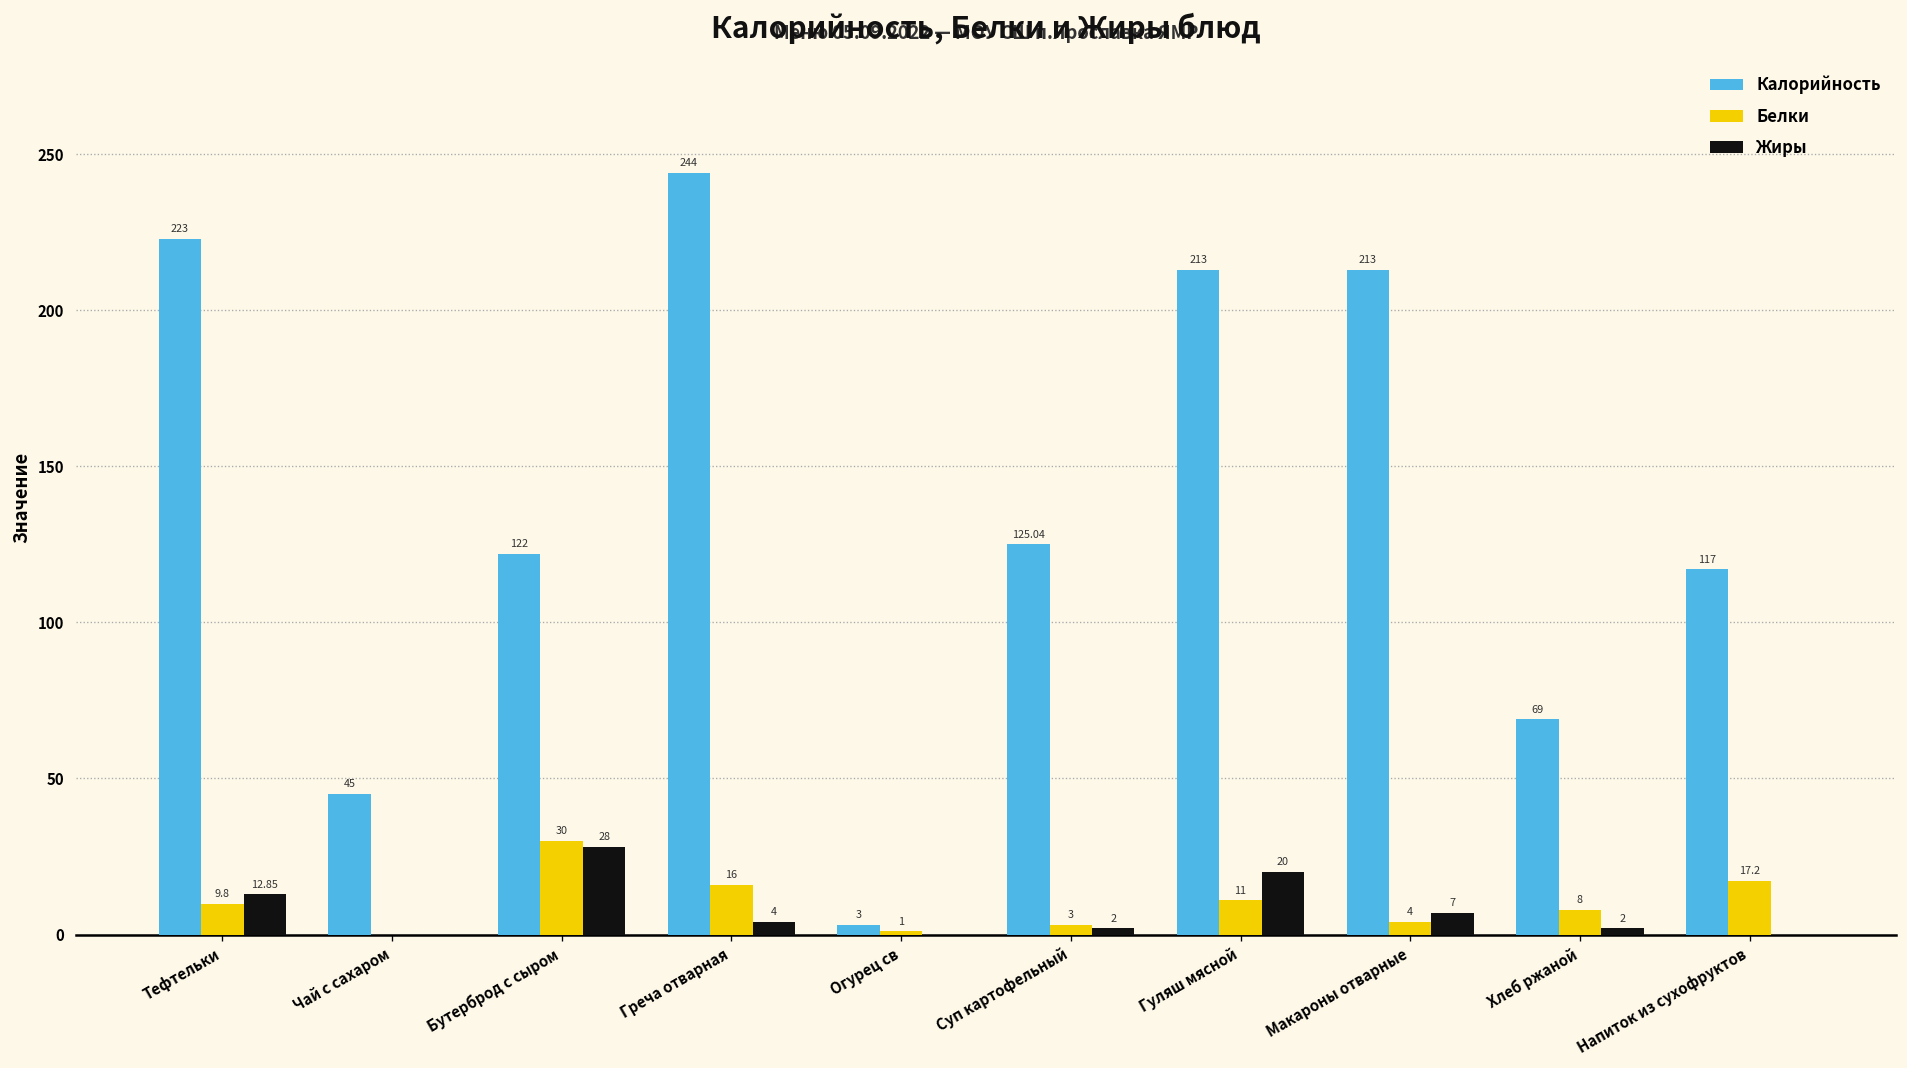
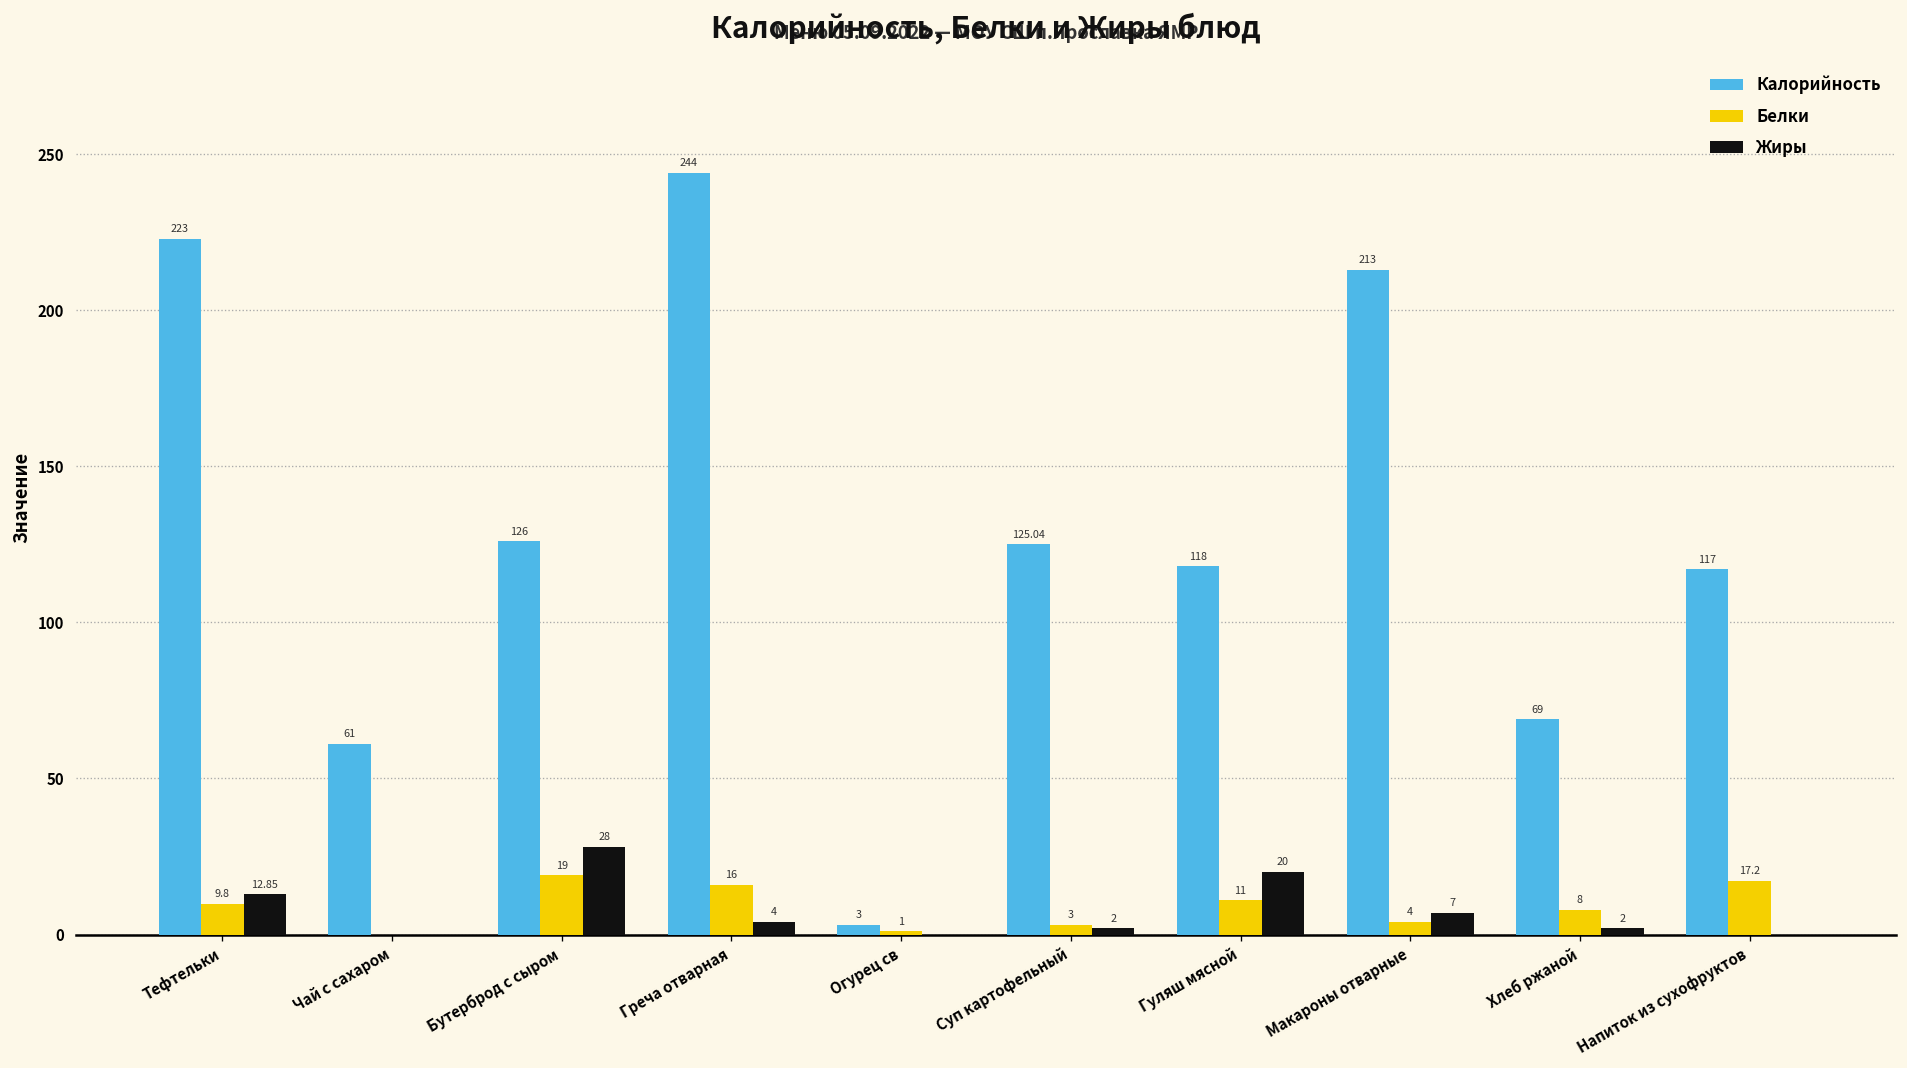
  {
    "Калорийность": {
      "Тефтельки": 223,
-     "Чай с сахаром": 45,
-     "Бутерброд с сыром": 122,
+     "Чай с сахаром": 61,
+     "Бутерброд с сыром": 126,
      "Греча отварная": 244,
      "Огурец св": 3,
      "Суп картофельный": 125.04,
-     "Гуляш мясной": 213,
+     "Гуляш мясной": 118,
      "Макароны отварные": 213,
      "Хлеб ржаной": 69,
      "Напиток из сухофруктов": 117
    },
    "Белки": {
      "Тефтельки": 9.8,
-     "Бутерброд с сыром": 30,
+     "Бутерброд с сыром": 19,
      "Греча отварная": 16,
      "Огурец св": 1,
      "Суп картофельный": 3,
      "Гуляш мясной": 11,
      "Макароны отварные": 4,
      "Хлеб ржаной": 8,
      "Напиток из сухофруктов": 17.2
    },
    "Жиры": {
      "Тефтельки": 12.85,
      "Бутерброд с сыром": 28,
      "Греча отварная": 4,
      "Суп картофельный": 2,
      "Гуляш мясной": 20,
      "Макароны отварные": 7,
      "Хлеб ржаной": 2
    }
  }
